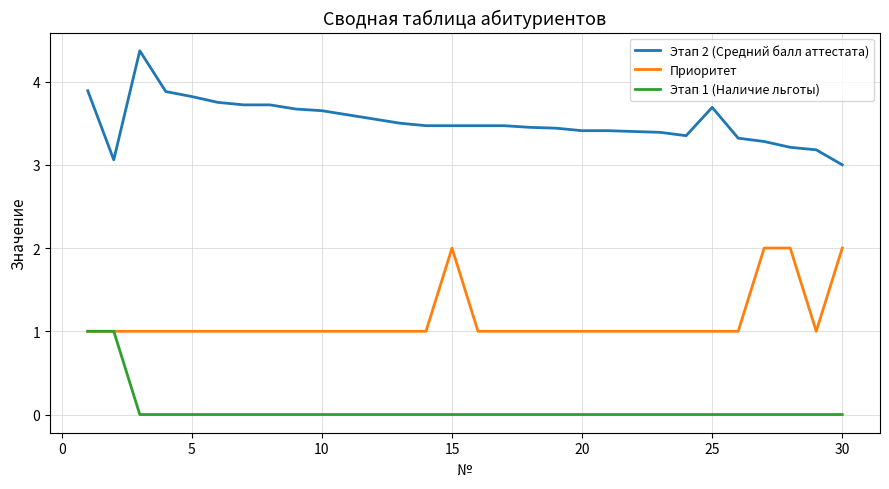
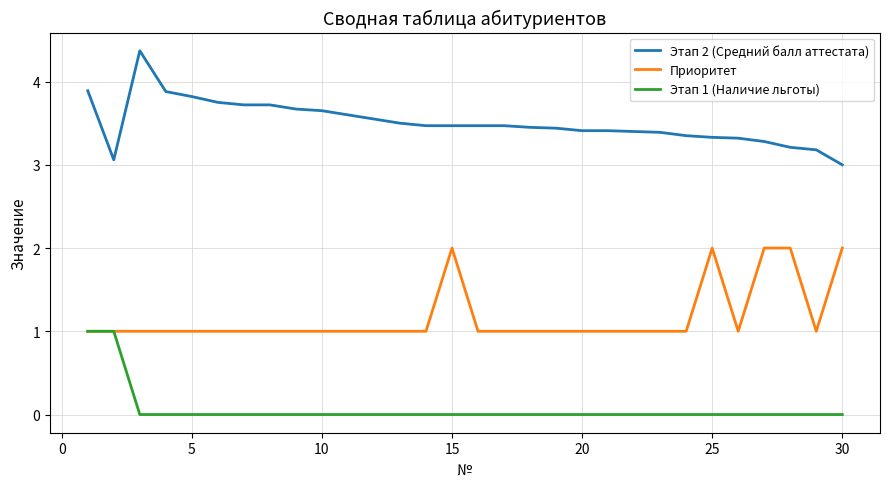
  {
    "Этап 2 (Средний балл аттестата)": {
      "5": 3.8,
      "10": 3.7,
      "15": 3.5,
      "20": 3.4,
-     "25": 3.7,
+     "25": 3.3,
      "30": 3.0
    },
    "Приоритет": {
      "5": 1,
      "10": 1,
      "15": 2,
      "20": 1,
-     "25": 1,
+     "25": 2,
      "30": 2
    },
    "Этап 1 (Наличие льготы)": {
      "5": 0.0,
      "10": 0.0,
      "15": 0.0,
      "20": 0.0,
      "25": 0.0,
      "30": 0.0
    }
  }
